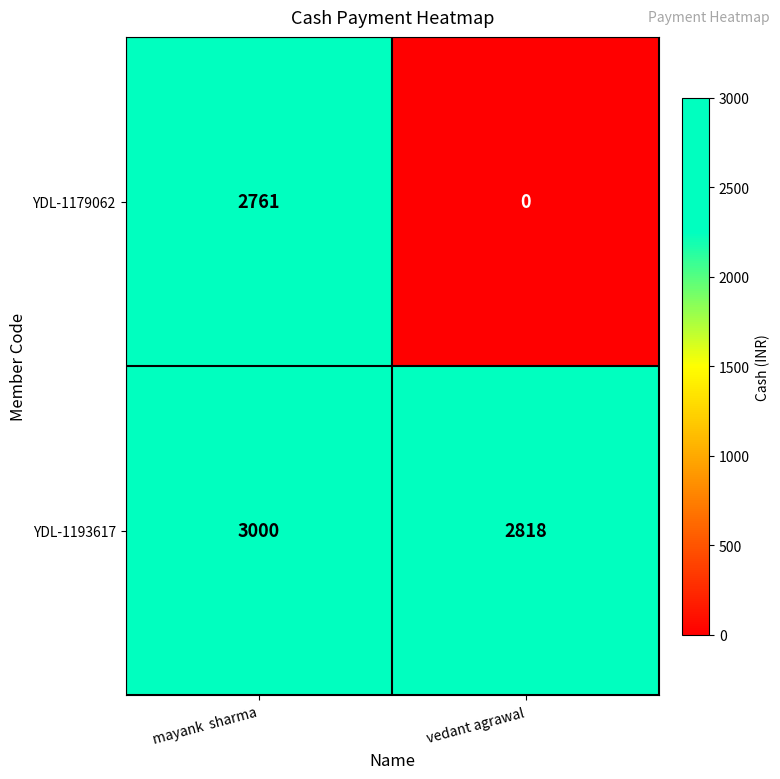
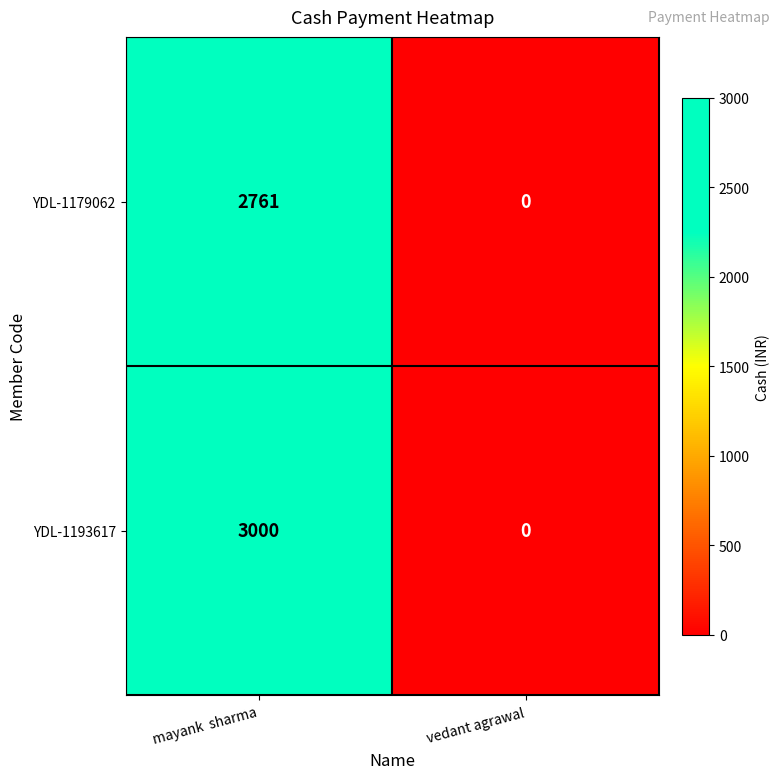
  {
    "YDL-1179062": {
      "mayank sharma": 2761,
      "vedant agrawal": 0
    },
    "YDL-1193617": {
      "mayank sharma": 3000,
-     "vedant agrawal": 2818
+     "vedant agrawal": 0
    }
  }
